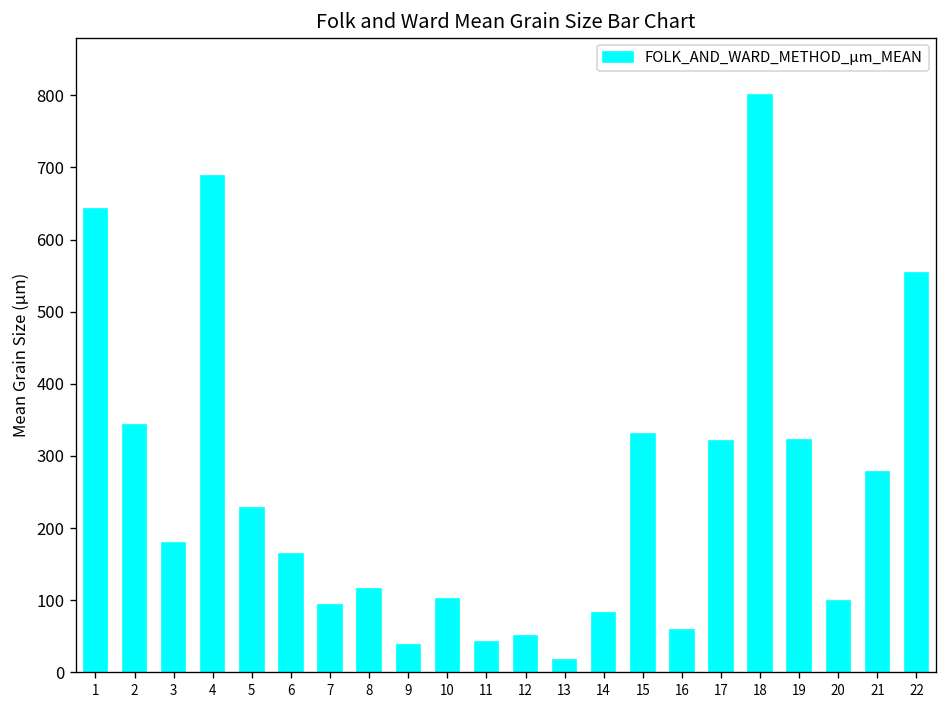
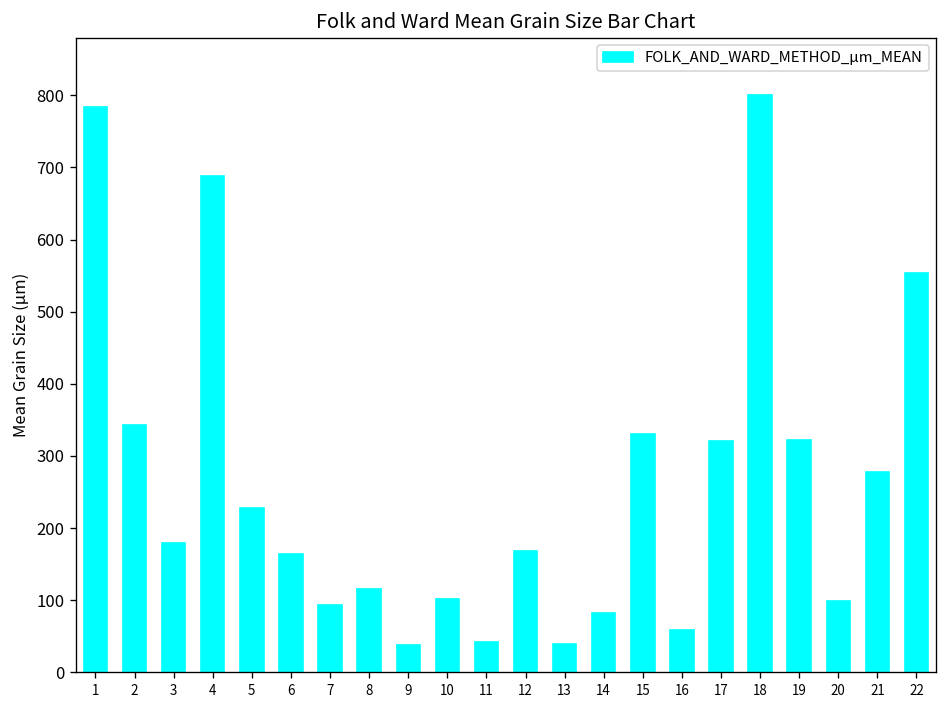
  {
-   "1": 640,
+   "1": 780,
    "2": 340,
    "3": 180,
    "4": 690,
    "5": 230,
    "6": 160,
    "7": 90,
    "8": 120,
    "9": 40,
    "10": 100,
    "11": 40,
-   "12": 50,
-   "13": 20,
+   "12": 170,
+   "13": 40,
    "14": 80,
    "15": 330,
    "16": 60,
    "17": 320,
    "18": 800,
    "19": 320,
    "20": 100,
    "21": 280,
    "22": 550
  }
